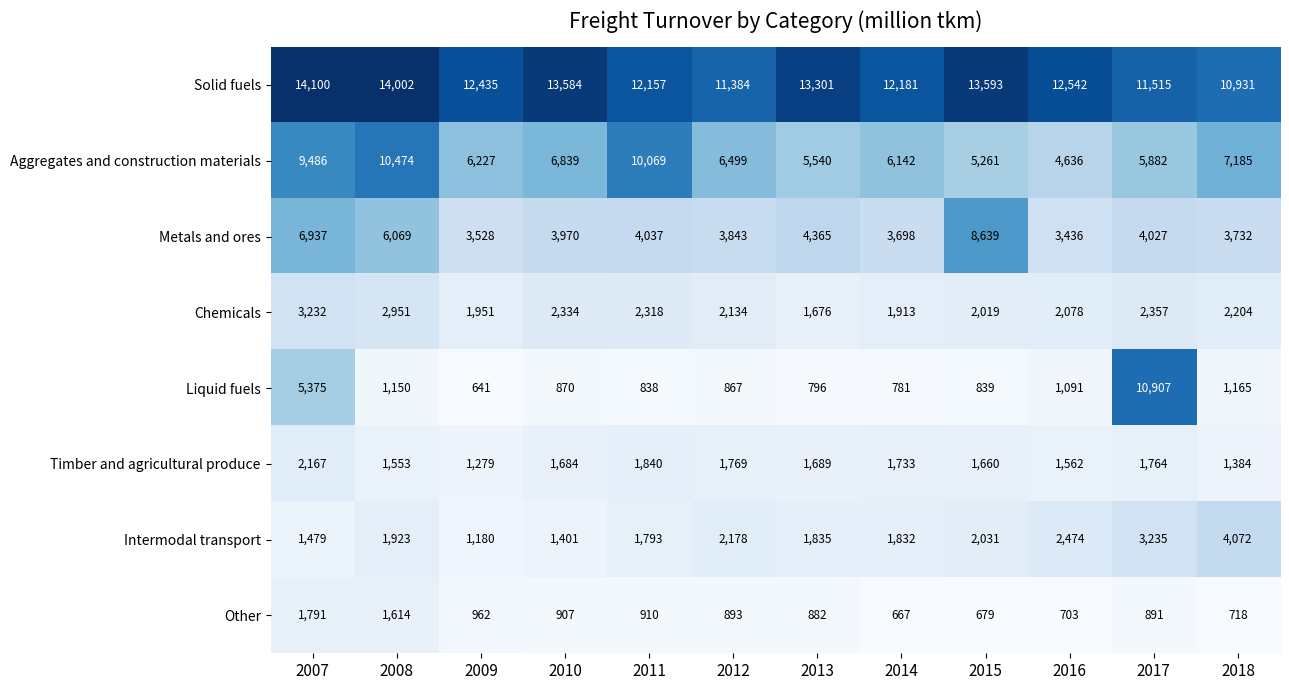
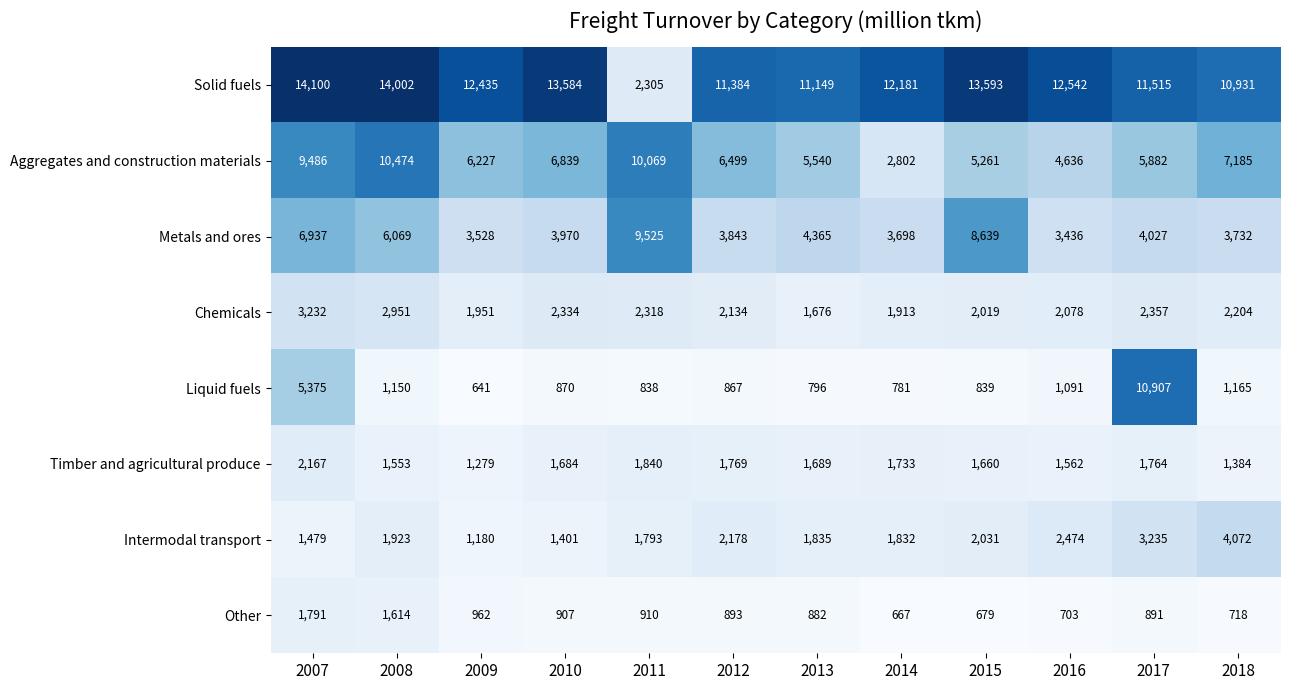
  {
    "Solid fuels": {
      "2007": "14,100",
      "2008": "14,002",
      "2009": "12,435",
      "2010": "13,584",
-     "2011": "12,157",
+     "2011": "2,305",
      "2012": "11,384",
-     "2013": "13,301",
+     "2013": "11,149",
      "2014": "12,181",
      "2015": "13,593",
      "2016": "12,542",
      "2017": "11,515",
      "2018": "10,931"
    },
    "Aggregates and construction materials": {
      "2007": "9,486",
      "2008": "10,474",
      "2009": "6,227",
      "2010": "6,839",
      "2011": "10,069",
      "2012": "6,499",
      "2013": "5,540",
-     "2014": "6,142",
+     "2014": "2,802",
      "2015": "5,261",
      "2016": "4,636",
      "2017": "5,882",
      "2018": "7,185"
    },
    "Metals and ores": {
      "2007": "6,937",
      "2008": "6,069",
      "2009": "3,528",
      "2010": "3,970",
-     "2011": "4,037",
+     "2011": "9,525",
      "2012": "3,843",
      "2013": "4,365",
      "2014": "3,698",
      "2015": "8,639",
      "2016": "3,436",
      "2017": "4,027",
      "2018": "3,732"
    },
    "Chemicals": {
      "2007": "3,232",
      "2008": "2,951",
      "2009": "1,951",
      "2010": "2,334",
      "2011": "2,318",
      "2012": "2,134",
      "2013": "1,676",
      "2014": "1,913",
      "2015": "2,019",
      "2016": "2,078",
      "2017": "2,357",
      "2018": "2,204"
    },
    "Liquid fuels": {
      "2007": "5,375",
      "2008": "1,150",
      "2009": "641",
      "2010": "870",
      "2011": "838",
      "2012": "867",
      "2013": "796",
      "2014": "781",
      "2015": "839",
      "2016": "1,091",
      "2017": "10,907",
      "2018": "1,165"
    },
    "Timber and agricultural produce": {
      "2007": "2,167",
      "2008": "1,553",
      "2009": "1,279",
      "2010": "1,684",
      "2011": "1,840",
      "2012": "1,769",
      "2013": "1,689",
      "2014": "1,733",
      "2015": "1,660",
      "2016": "1,562",
      "2017": "1,764",
      "2018": "1,384"
    },
    "Intermodal transport": {
      "2007": "1,479",
      "2008": "1,923",
      "2009": "1,180",
      "2010": "1,401",
      "2011": "1,793",
      "2012": "2,178",
      "2013": "1,835",
      "2014": "1,832",
      "2015": "2,031",
      "2016": "2,474",
      "2017": "3,235",
      "2018": "4,072"
    },
    "Other": {
      "2007": "1,791",
      "2008": "1,614",
      "2009": "962",
      "2010": "907",
      "2011": "910",
      "2012": "893",
      "2013": "882",
      "2014": "667",
      "2015": "679",
      "2016": "703",
      "2017": "891",
      "2018": "718"
    }
  }
